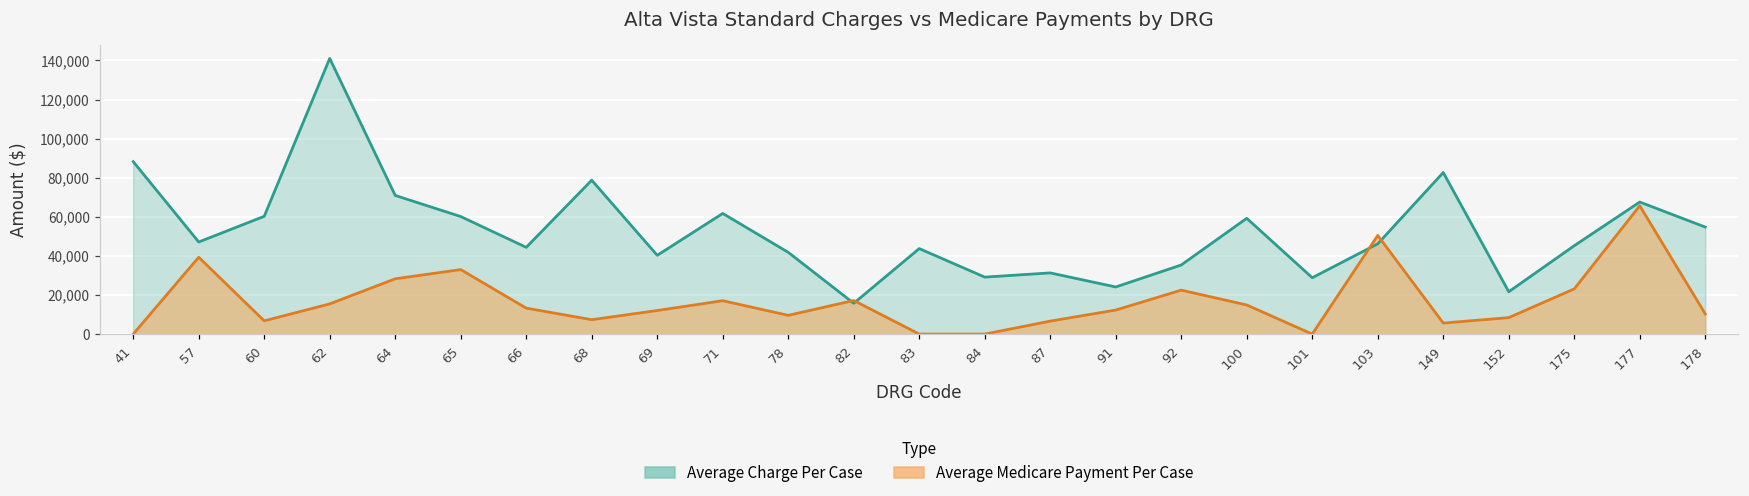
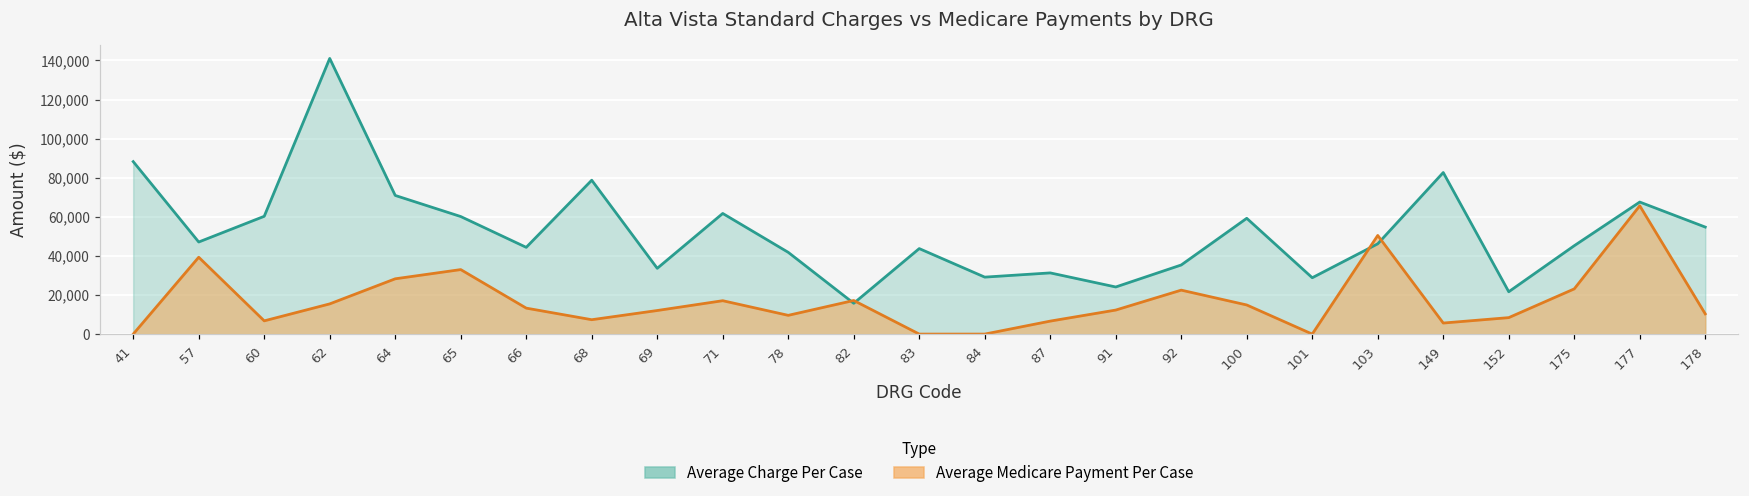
  {
    "Average Charge Per Case": {
      "41": "88,000",
      "57": "47,000",
      "60": "60,000",
      "62": "141,000",
      "64": "71,000",
      "65": "60,000",
      "66": "44,000",
      "68": "79,000",
-     "69": "40,000",
+     "69": "34,000",
      "71": "62,000",
      "78": "42,000",
      "83": "44,000",
      "84": "29,000",
      "87": "31,000",
      "91": "24,000",
      "92": "35,000",
      "100": "59,000",
      "101": "29,000",
      "103": "46,000",
      "149": "83,000",
      "152": "22,000",
      "175": "45,000",
      "177": "68,000",
      "178": "55,000"
    },
    "Average Medicare Payment Per Case": {
      "41": "0",
      "57": "39,000",
      "60": "7,000",
      "62": "15,000",
      "64": "28,000",
      "65": "33,000",
      "66": "13,000",
      "68": "7,000",
      "69": "12,000",
      "71": "17,000",
      "78": "10,000",
      "83": "0",
      "84": "0",
      "87": "7,000",
      "91": "12,000",
      "92": "22,000",
      "100": "15,000",
      "101": "0",
      "103": "50,000",
      "149": "6,000",
      "152": "8,000",
      "175": "23,000",
      "177": "66,000",
      "178": "10,000"
    }
  }
